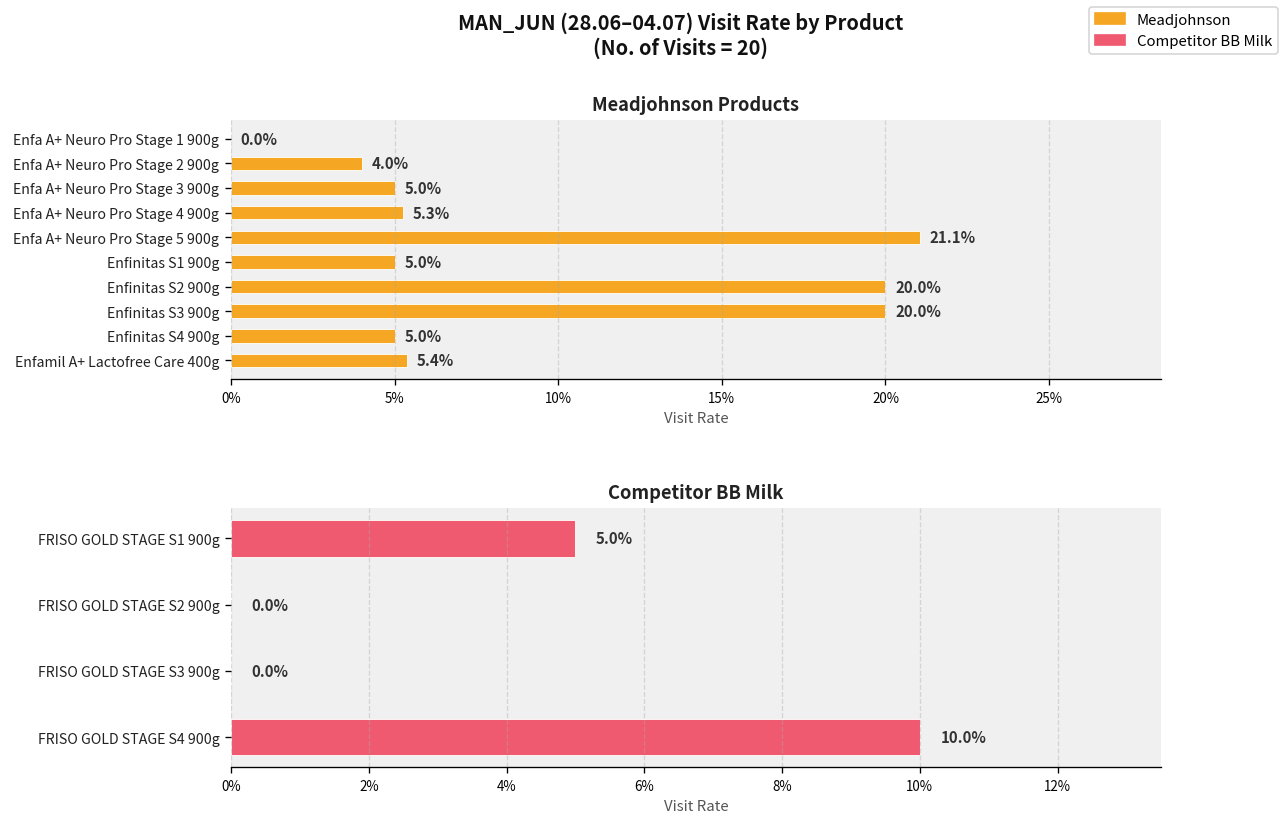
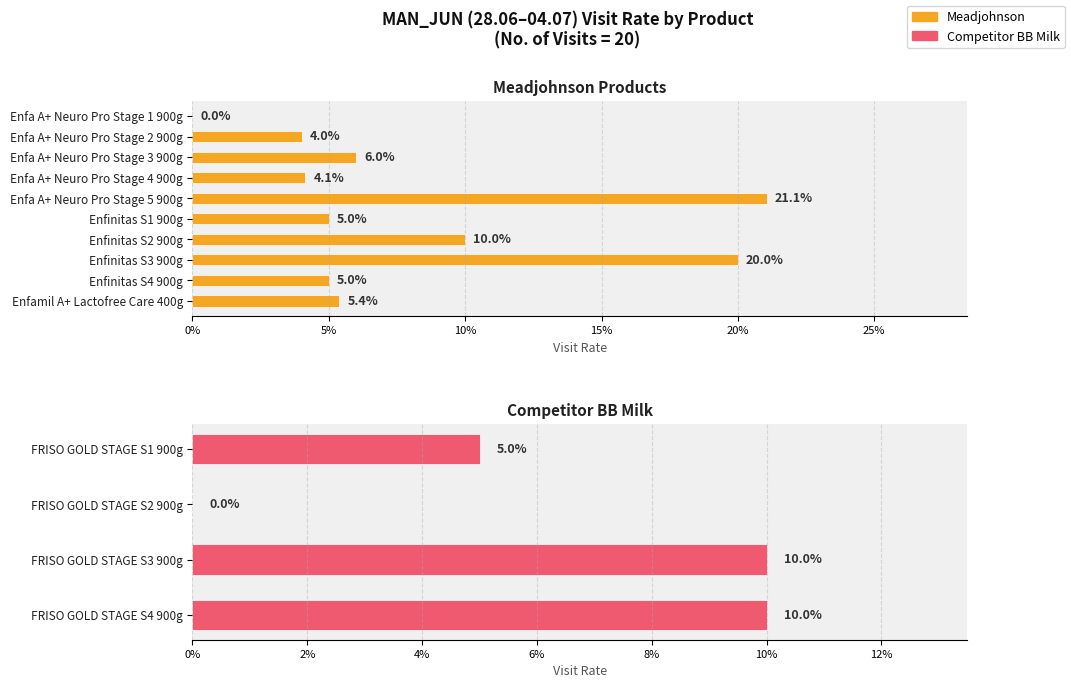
  {
    "Meadjohnson Products": {
      "Enfa A+ Neuro Pro Stage 1 900g": "0.0%",
      "Enfa A+ Neuro Pro Stage 2 900g": "4.0%",
-     "Enfa A+ Neuro Pro Stage 3 900g": "5.0%",
-     "Enfa A+ Neuro Pro Stage 4 900g": "5.3%",
+     "Enfa A+ Neuro Pro Stage 3 900g": "6.0%",
+     "Enfa A+ Neuro Pro Stage 4 900g": "4.1%",
      "Enfa A+ Neuro Pro Stage 5 900g": "21.1%",
      "Enfinitas S1 900g": "5.0%",
-     "Enfinitas S2 900g": "20.0%",
+     "Enfinitas S2 900g": "10.0%",
      "Enfinitas S3 900g": "20.0%",
      "Enfinitas S4 900g": "5.0%",
      "Enfamil A+ Lactofree Care 400g": "5.4%"
    },
    "Competitor BB Milk": {
      "FRISO GOLD STAGE S1 900g": "5.0%",
      "FRISO GOLD STAGE S2 900g": "0.0%",
-     "FRISO GOLD STAGE S3 900g": "0.0%",
+     "FRISO GOLD STAGE S3 900g": "10.0%",
      "FRISO GOLD STAGE S4 900g": "10.0%"
    }
  }
